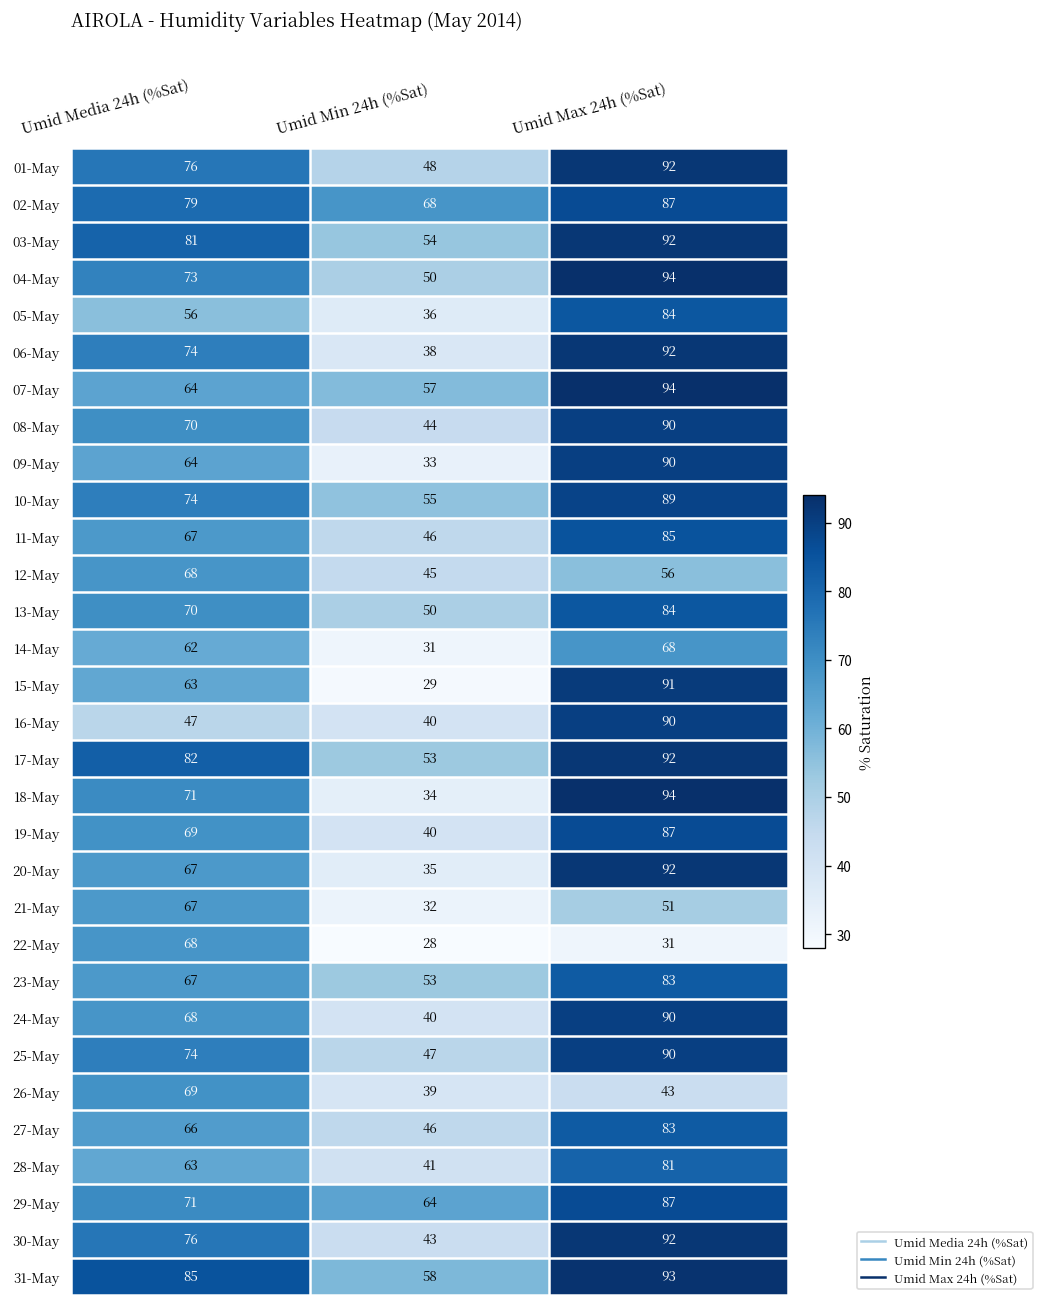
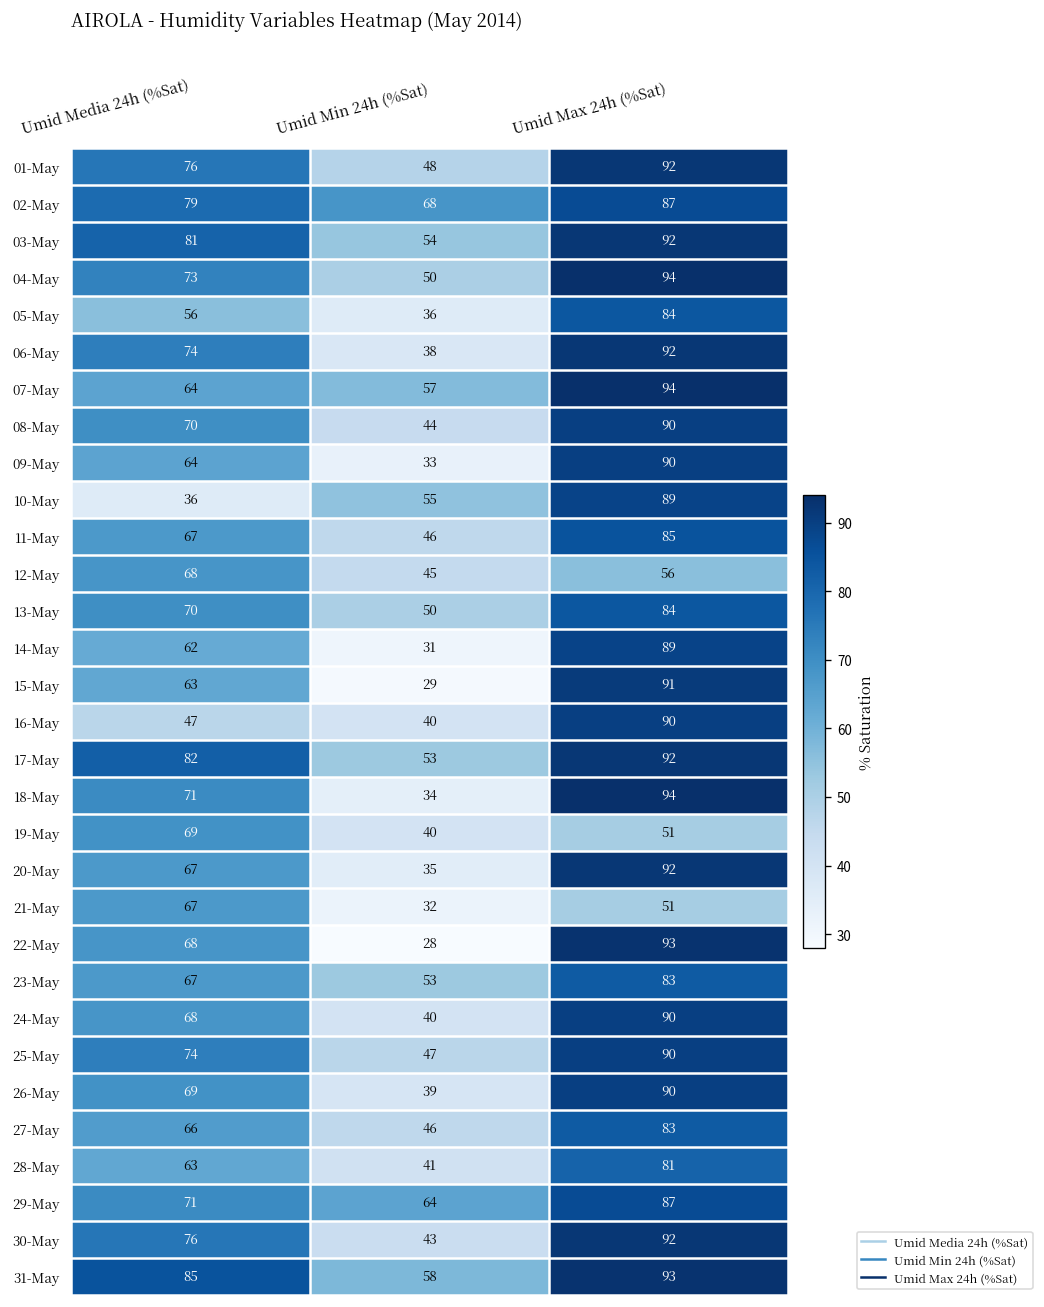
  {
    "01-May": {
      "Umid Media 24h (%Sat)": 76,
      "Umid Min 24h (%Sat)": 48,
      "Umid Max 24h (%Sat)": 92
    },
    "02-May": {
      "Umid Media 24h (%Sat)": 79,
      "Umid Min 24h (%Sat)": 68,
      "Umid Max 24h (%Sat)": 87
    },
    "03-May": {
      "Umid Media 24h (%Sat)": 81,
      "Umid Min 24h (%Sat)": 54,
      "Umid Max 24h (%Sat)": 92
    },
    "04-May": {
      "Umid Media 24h (%Sat)": 73,
      "Umid Min 24h (%Sat)": 50,
      "Umid Max 24h (%Sat)": 94
    },
    "05-May": {
      "Umid Media 24h (%Sat)": 56,
      "Umid Min 24h (%Sat)": 36,
      "Umid Max 24h (%Sat)": 84
    },
    "06-May": {
      "Umid Media 24h (%Sat)": 74,
      "Umid Min 24h (%Sat)": 38,
      "Umid Max 24h (%Sat)": 92
    },
    "07-May": {
      "Umid Media 24h (%Sat)": 64,
      "Umid Min 24h (%Sat)": 57,
      "Umid Max 24h (%Sat)": 94
    },
    "08-May": {
      "Umid Media 24h (%Sat)": 70,
      "Umid Min 24h (%Sat)": 44,
      "Umid Max 24h (%Sat)": 90
    },
    "09-May": {
      "Umid Media 24h (%Sat)": 64,
      "Umid Min 24h (%Sat)": 33,
      "Umid Max 24h (%Sat)": 90
    },
    "10-May": {
-     "Umid Media 24h (%Sat)": 74,
+     "Umid Media 24h (%Sat)": 36,
      "Umid Min 24h (%Sat)": 55,
      "Umid Max 24h (%Sat)": 89
    },
    "11-May": {
      "Umid Media 24h (%Sat)": 67,
      "Umid Min 24h (%Sat)": 46,
      "Umid Max 24h (%Sat)": 85
    },
    "12-May": {
      "Umid Media 24h (%Sat)": 68,
      "Umid Min 24h (%Sat)": 45,
      "Umid Max 24h (%Sat)": 56
    },
    "13-May": {
      "Umid Media 24h (%Sat)": 70,
      "Umid Min 24h (%Sat)": 50,
      "Umid Max 24h (%Sat)": 84
    },
    "14-May": {
      "Umid Media 24h (%Sat)": 62,
      "Umid Min 24h (%Sat)": 31,
-     "Umid Max 24h (%Sat)": 68
+     "Umid Max 24h (%Sat)": 89
    },
    "15-May": {
      "Umid Media 24h (%Sat)": 63,
      "Umid Min 24h (%Sat)": 29,
      "Umid Max 24h (%Sat)": 91
    },
    "16-May": {
      "Umid Media 24h (%Sat)": 47,
      "Umid Min 24h (%Sat)": 40,
      "Umid Max 24h (%Sat)": 90
    },
    "17-May": {
      "Umid Media 24h (%Sat)": 82,
      "Umid Min 24h (%Sat)": 53,
      "Umid Max 24h (%Sat)": 92
    },
    "18-May": {
      "Umid Media 24h (%Sat)": 71,
      "Umid Min 24h (%Sat)": 34,
      "Umid Max 24h (%Sat)": 94
    },
    "19-May": {
      "Umid Media 24h (%Sat)": 69,
      "Umid Min 24h (%Sat)": 40,
-     "Umid Max 24h (%Sat)": 87
+     "Umid Max 24h (%Sat)": 51
    },
    "20-May": {
      "Umid Media 24h (%Sat)": 67,
      "Umid Min 24h (%Sat)": 35,
      "Umid Max 24h (%Sat)": 92
    },
    "21-May": {
      "Umid Media 24h (%Sat)": 67,
      "Umid Min 24h (%Sat)": 32,
      "Umid Max 24h (%Sat)": 51
    },
    "22-May": {
      "Umid Media 24h (%Sat)": 68,
      "Umid Min 24h (%Sat)": 28,
-     "Umid Max 24h (%Sat)": 31
+     "Umid Max 24h (%Sat)": 93
    },
    "23-May": {
      "Umid Media 24h (%Sat)": 67,
      "Umid Min 24h (%Sat)": 53,
      "Umid Max 24h (%Sat)": 83
    },
    "24-May": {
      "Umid Media 24h (%Sat)": 68,
      "Umid Min 24h (%Sat)": 40,
      "Umid Max 24h (%Sat)": 90
    },
    "25-May": {
      "Umid Media 24h (%Sat)": 74,
      "Umid Min 24h (%Sat)": 47,
      "Umid Max 24h (%Sat)": 90
    },
    "26-May": {
      "Umid Media 24h (%Sat)": 69,
      "Umid Min 24h (%Sat)": 39,
-     "Umid Max 24h (%Sat)": 43
+     "Umid Max 24h (%Sat)": 90
    },
    "27-May": {
      "Umid Media 24h (%Sat)": 66,
      "Umid Min 24h (%Sat)": 46,
      "Umid Max 24h (%Sat)": 83
    },
    "28-May": {
      "Umid Media 24h (%Sat)": 63,
      "Umid Min 24h (%Sat)": 41,
      "Umid Max 24h (%Sat)": 81
    },
    "29-May": {
      "Umid Media 24h (%Sat)": 71,
      "Umid Min 24h (%Sat)": 64,
      "Umid Max 24h (%Sat)": 87
    },
    "30-May": {
      "Umid Media 24h (%Sat)": 76,
      "Umid Min 24h (%Sat)": 43,
      "Umid Max 24h (%Sat)": 92
    },
    "31-May": {
      "Umid Media 24h (%Sat)": 85,
      "Umid Min 24h (%Sat)": 58,
      "Umid Max 24h (%Sat)": 93
    }
  }
